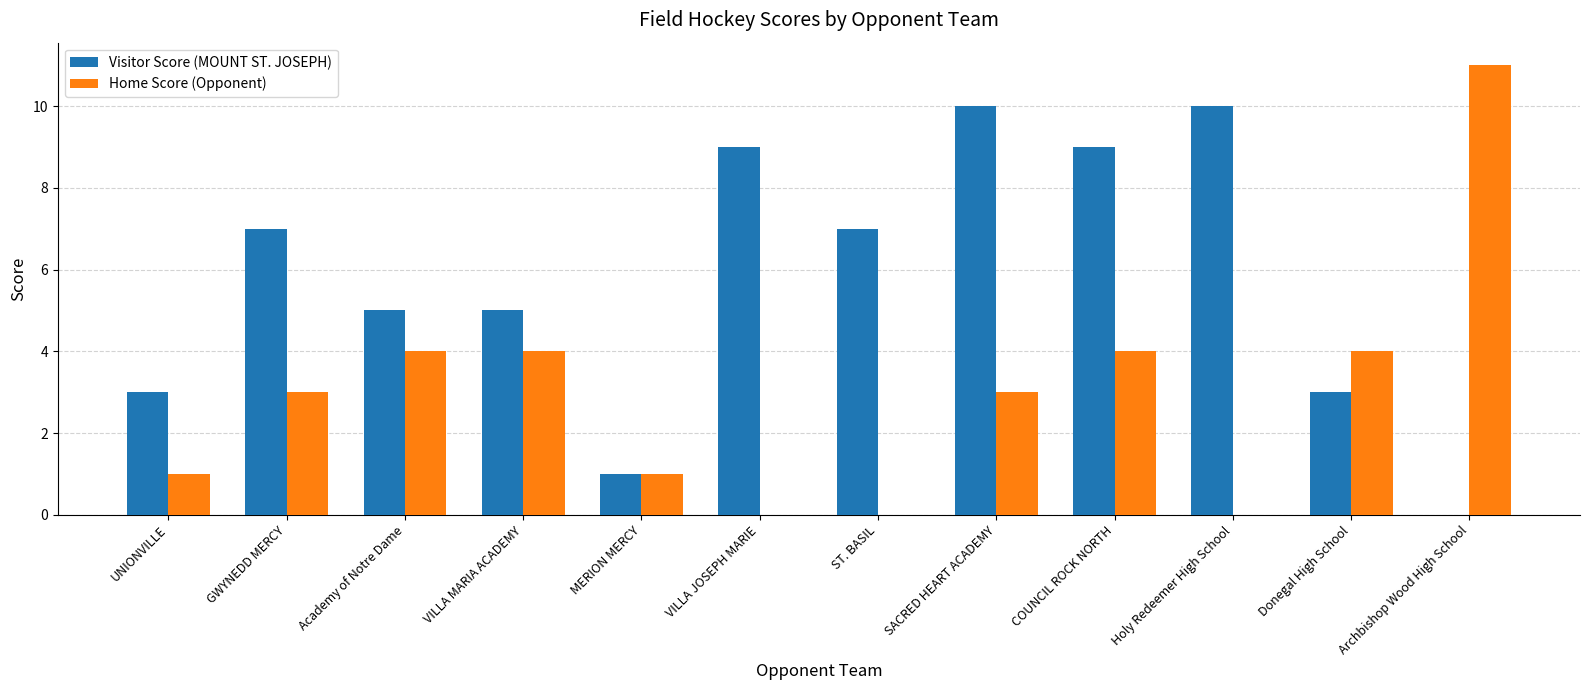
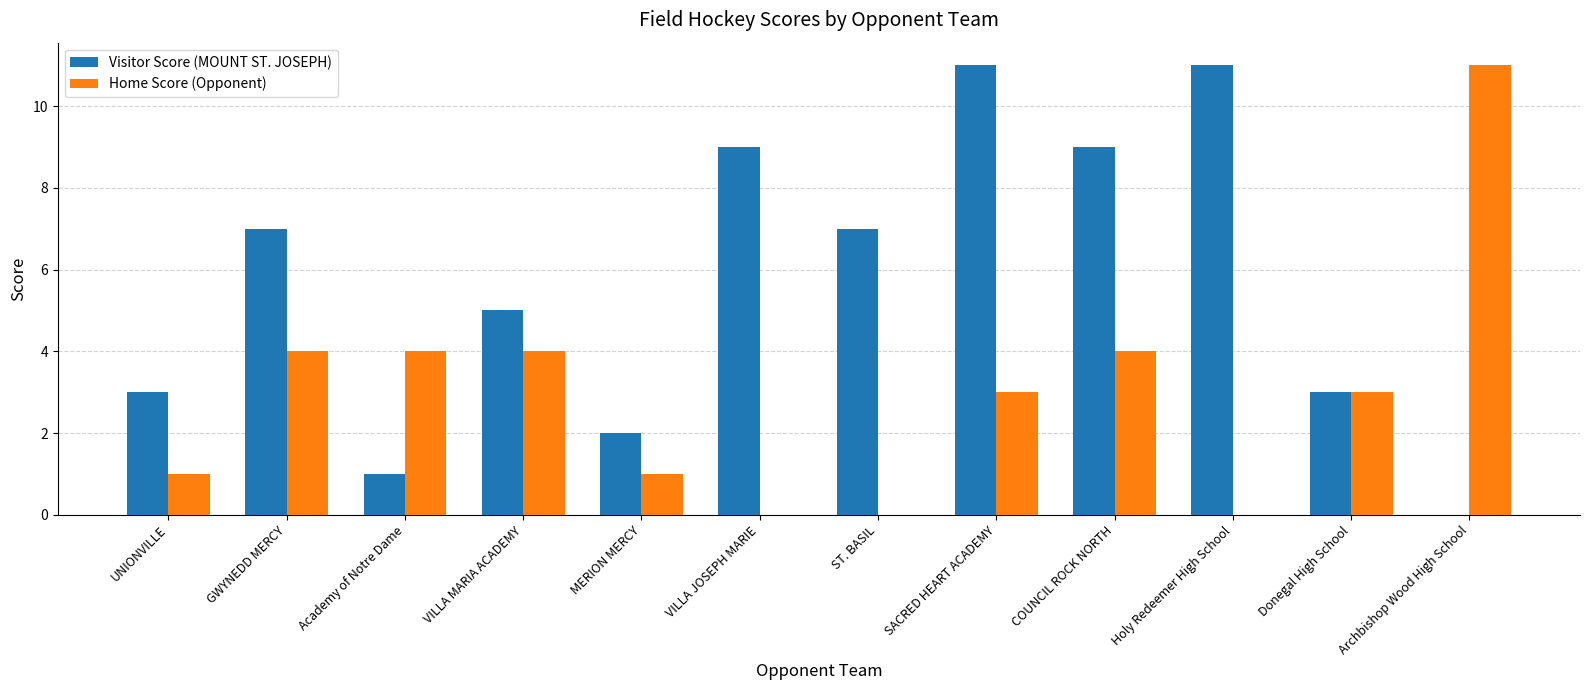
  {
    "Visitor Score (MOUNT ST. JOSEPH)": {
      "UNIONVILLE": 3,
      "GWYNEDD MERCY": 7,
-     "Academy of Notre Dame": 5,
+     "Academy of Notre Dame": 1,
      "VILLA MARIA ACADEMY": 5,
-     "MERION MERCY": 1,
+     "MERION MERCY": 2,
      "VILLA JOSEPH MARIE": 9,
      "ST. BASIL": 7,
-     "SACRED HEART ACADEMY": 10,
+     "SACRED HEART ACADEMY": 11,
      "COUNCIL ROCK NORTH": 9,
-     "Holy Redeemer High School": 10,
+     "Holy Redeemer High School": 11,
      "Donegal High School": 3,
      "Archbishop Wood High School": 0
    },
    "Home Score (Opponent)": {
      "UNIONVILLE": 1,
-     "GWYNEDD MERCY": 3,
+     "GWYNEDD MERCY": 4,
      "Academy of Notre Dame": 4,
      "VILLA MARIA ACADEMY": 4,
      "MERION MERCY": 1,
      "VILLA JOSEPH MARIE": 0,
      "ST. BASIL": 0,
      "SACRED HEART ACADEMY": 3,
      "COUNCIL ROCK NORTH": 4,
      "Holy Redeemer High School": 0,
-     "Donegal High School": 4,
+     "Donegal High School": 3,
      "Archbishop Wood High School": 11
    }
  }
